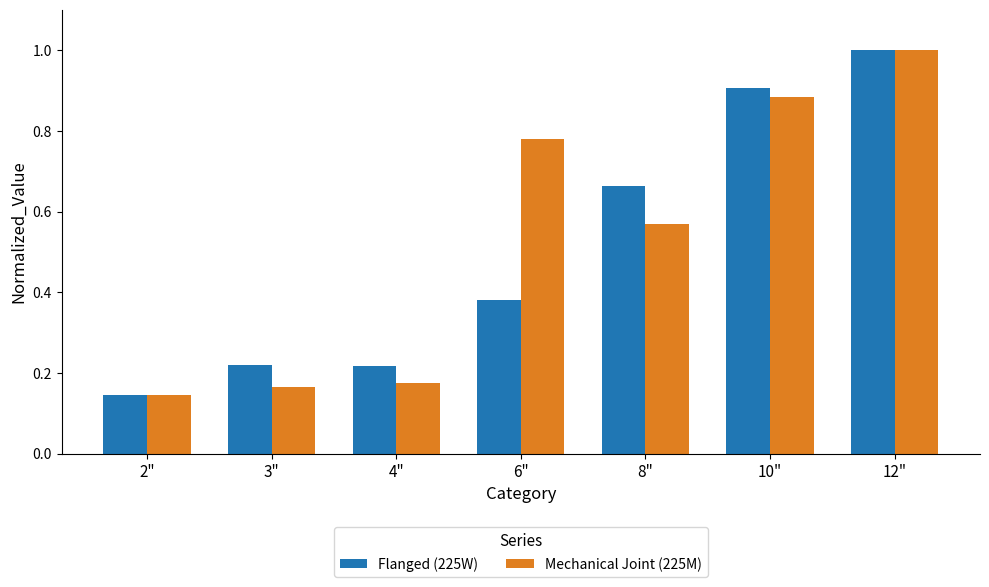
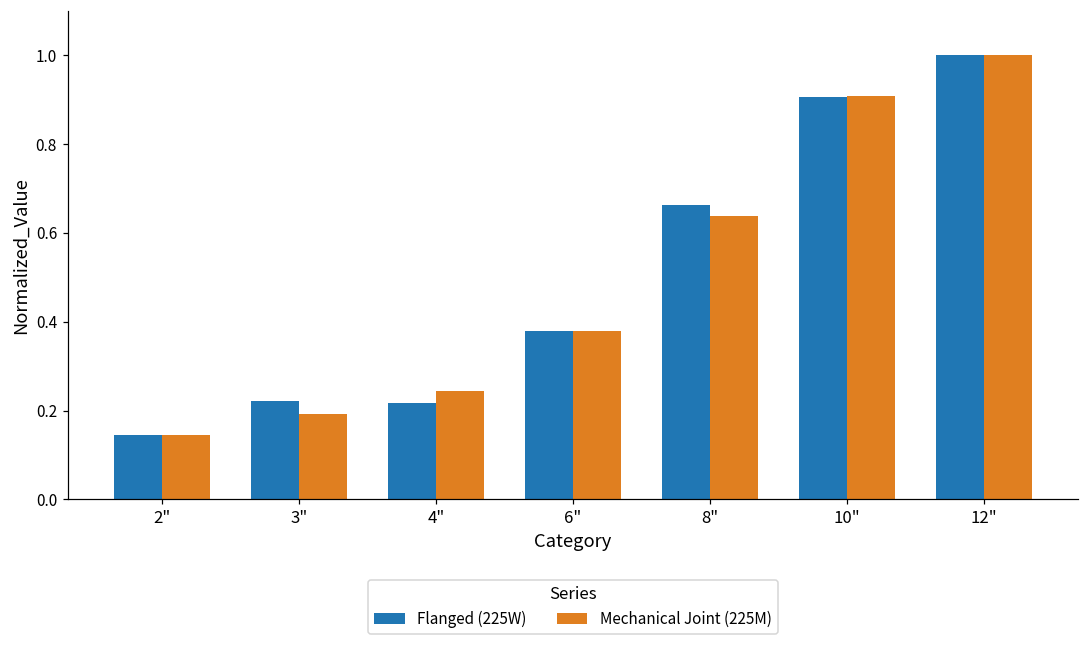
  {
    "Flanged (225W)": {
      "2\"": 0.15,
      "3\"": 0.22,
      "4\"": 0.22,
      "6\"": 0.38,
      "8\"": 0.66,
      "10\"": 0.91,
      "12\"": 1.00
    },
    "Mechanical Joint (225M)": {
      "2\"": 0.15,
-     "3\"": 0.17,
-     "4\"": 0.17,
-     "6\"": 0.78,
-     "8\"": 0.57,
-     "10\"": 0.88,
+     "3\"": 0.19,
+     "4\"": 0.24,
+     "6\"": 0.38,
+     "8\"": 0.64,
+     "10\"": 0.91,
      "12\"": 1.00
    }
  }
